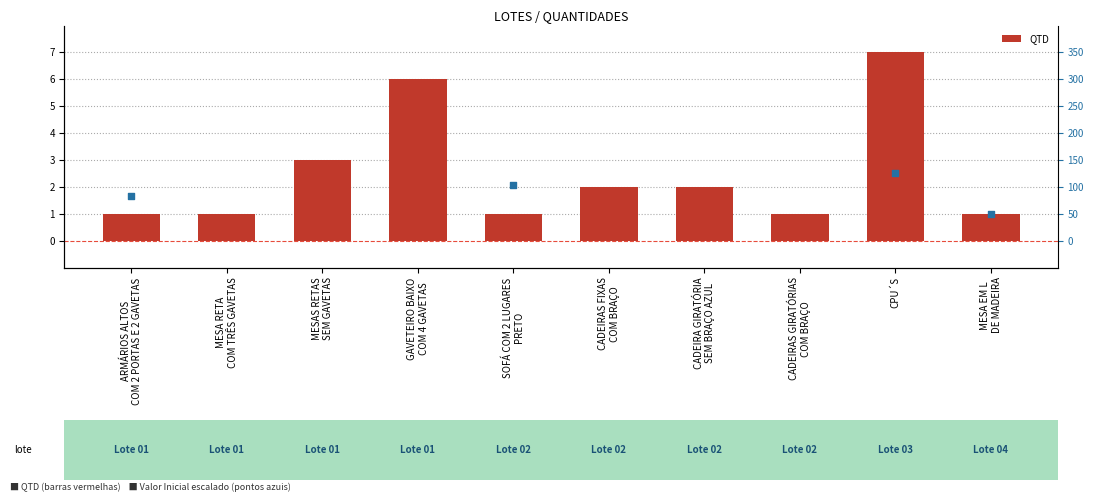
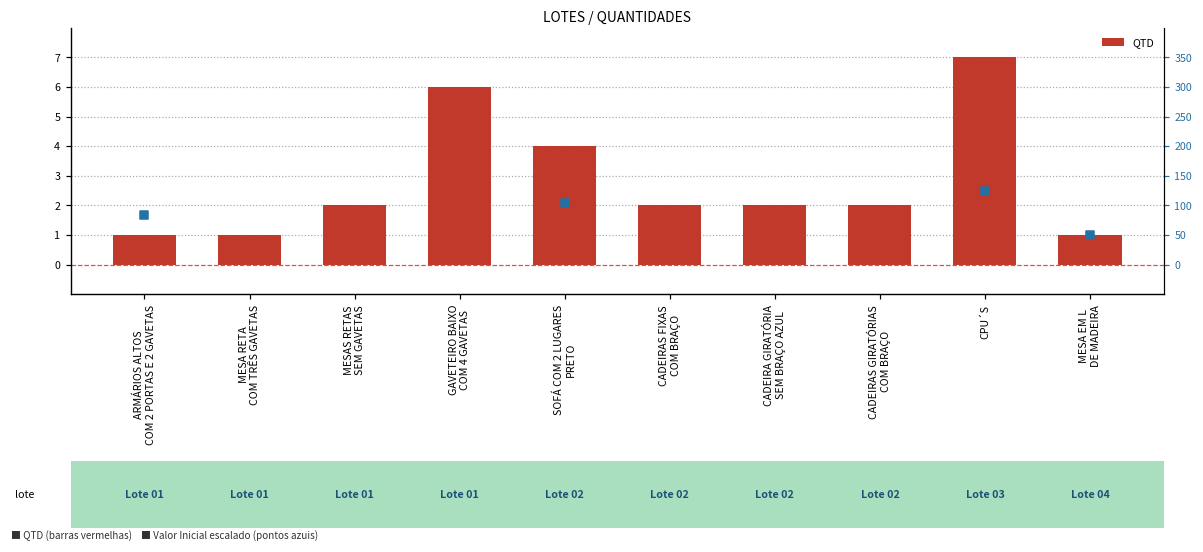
  {
    "QTD": {
      "ARMÁRIOS ALTOS COM 2 PORTAS E 2 GAVETAS": 1,
      "MESA RETA COM TRÊS GAVETAS": 1,
-     "MESAS RETAS SEM GAVETAS": 3,
+     "MESAS RETAS SEM GAVETAS": 2,
      "GAVETEIRO BAIXO COM 4 GAVETAS": 6,
-     "SOFÁ COM 2 LUGARES PRETO": 1,
+     "SOFÁ COM 2 LUGARES PRETO": 4,
      "CADEIRAS FIXAS COM BRAÇO": 2,
      "CADEIRA GIRATÓRIA SEM BRAÇO AZUL": 2,
-     "CADEIRAS GIRATÓRIAS COM BRAÇO": 1,
+     "CADEIRAS GIRATÓRIAS COM BRAÇO": 2,
      "CPU´S": 7,
      "MESA EM L DE MADEIRA": 1
    }
  }
